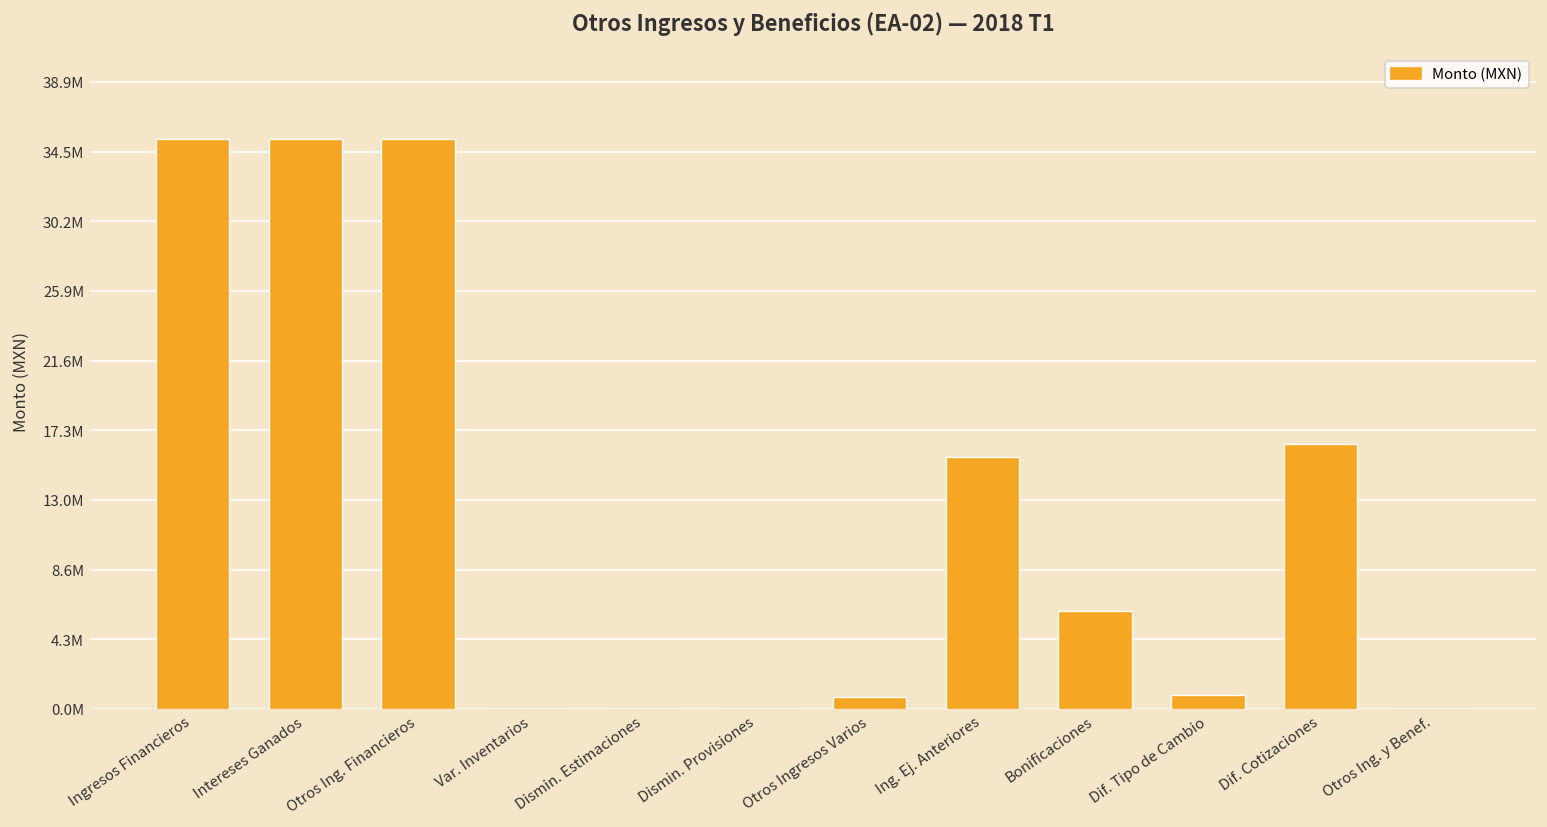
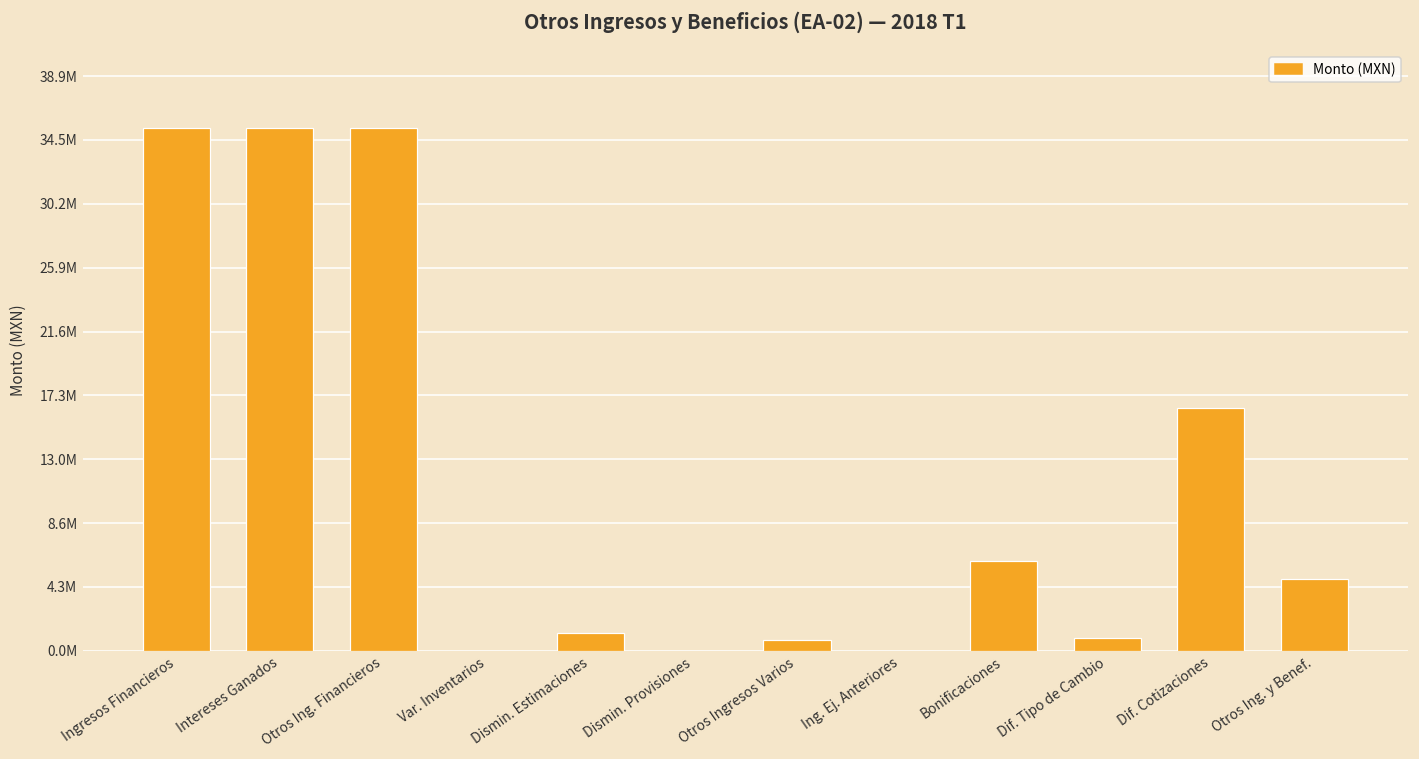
  {
    "Ingresos Financieros": 35300000,
    "Intereses Ganados": 35300000,
    "Otros Ing. Financieros": 35300000,
    "Var. Inventarios": 0,
-   "Dismin. Estimaciones": 0,
+   "Dismin. Estimaciones": 1200000,
    "Dismin. Provisiones": 0,
    "Otros Ingresos Varios": 700000,
-   "Ing. Ej. Anteriores": 15600000,
+   "Ing. Ej. Anteriores": 0,
    "Bonificaciones": 6100000,
    "Dif. Tipo de Cambio": 900000,
    "Dif. Cotizaciones": 16400000,
-   "Otros Ing. y Benef.": 0
+   "Otros Ing. y Benef.": 4900000
  }
